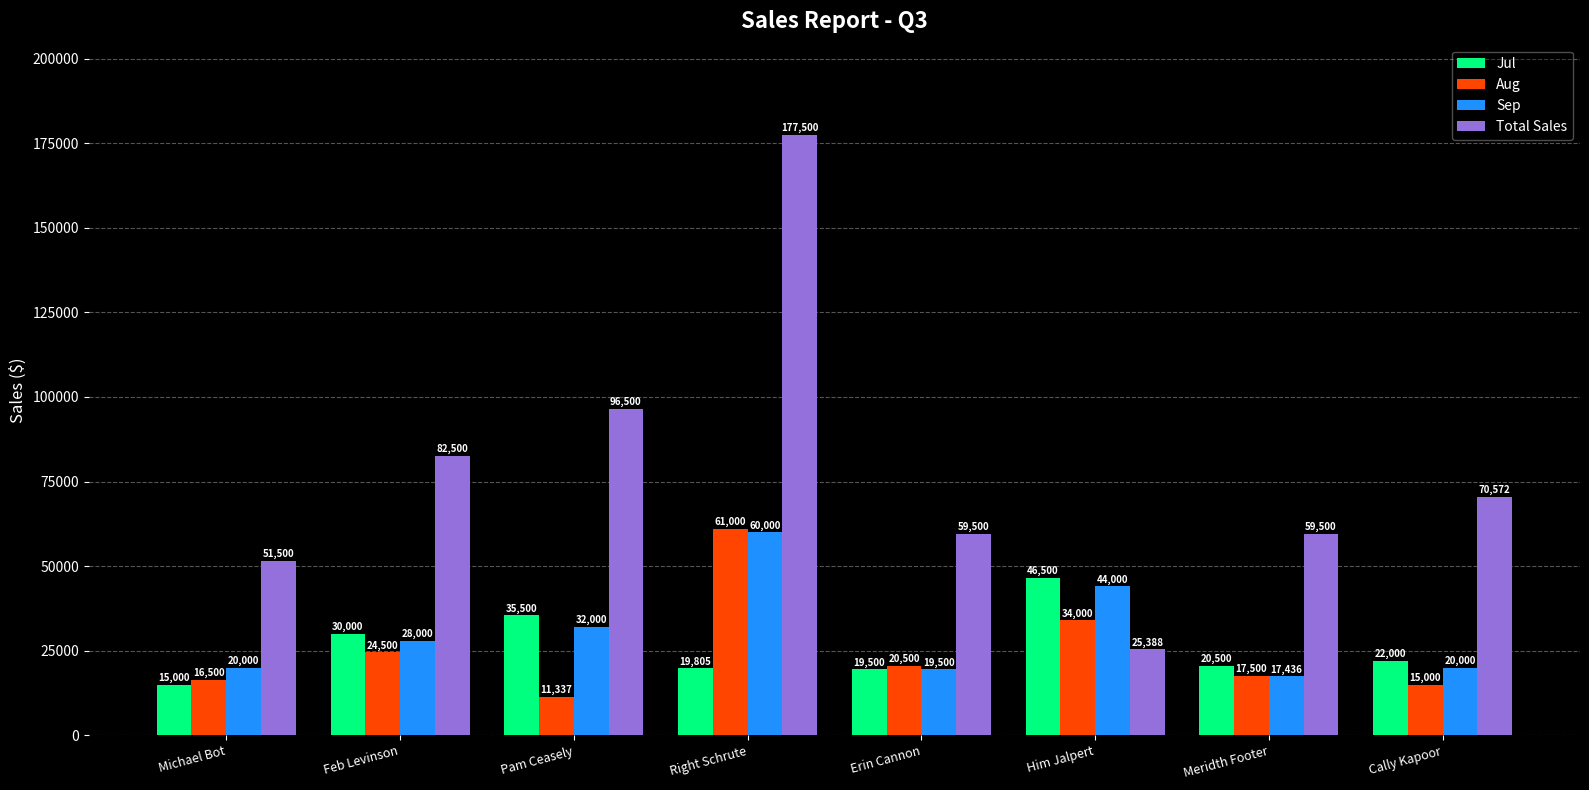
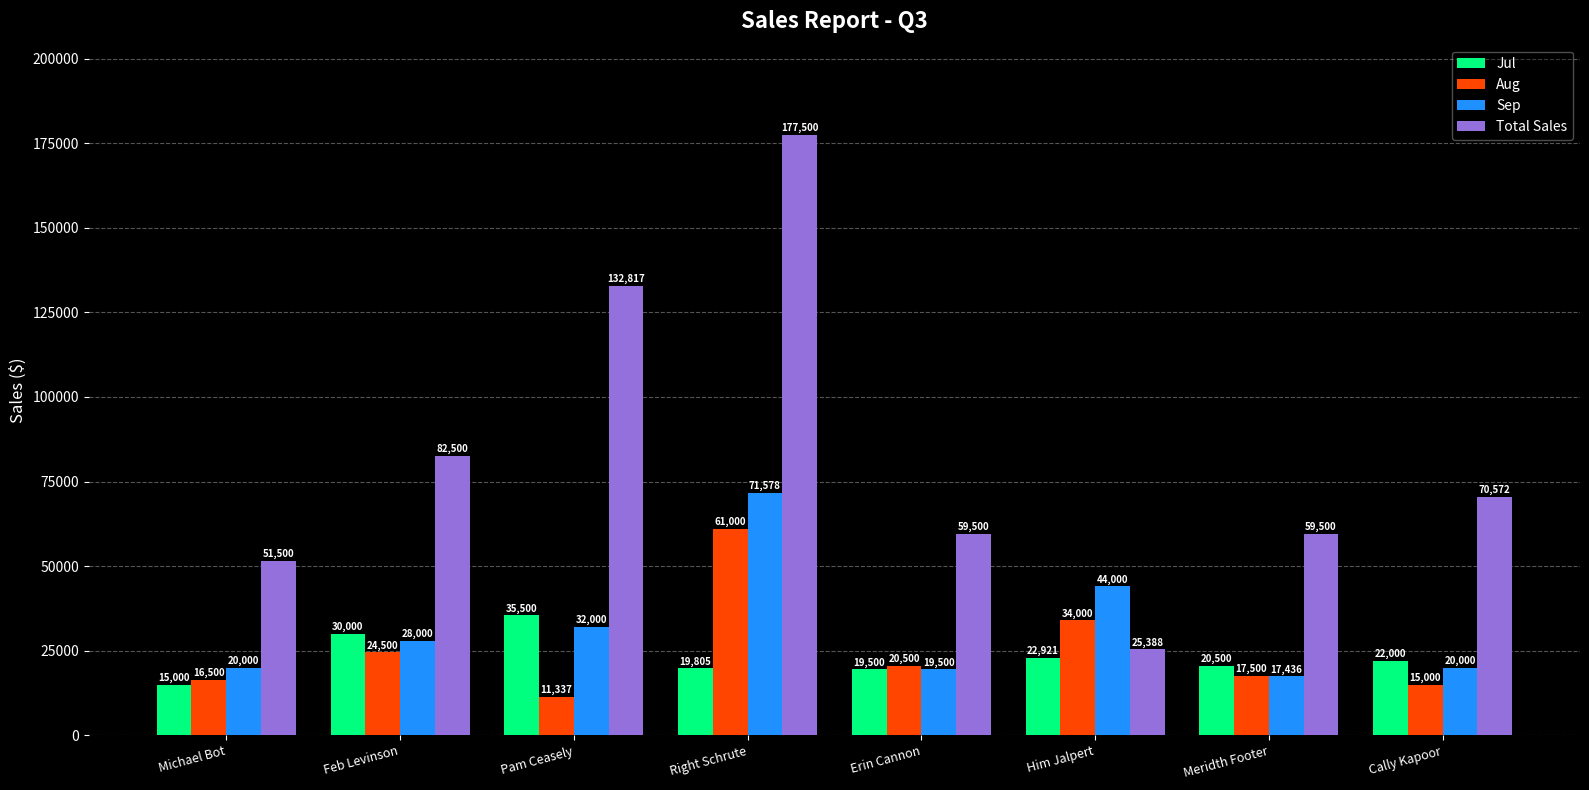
  {
    "Jul": {
      "Michael Bot": "15,000",
      "Feb Levinson": "30,000",
      "Pam Ceasely": "35,500",
      "Right Schrute": "19,805",
      "Erin Cannon": "19,500",
-     "Him Jalpert": "46,500",
+     "Him Jalpert": "22,921",
      "Meridth Footer": "20,500",
      "Cally Kapoor": "22,000"
    },
    "Aug": {
      "Michael Bot": "16,500",
      "Feb Levinson": "24,500",
      "Pam Ceasely": "11,337",
      "Right Schrute": "61,000",
      "Erin Cannon": "20,500",
      "Him Jalpert": "34,000",
      "Meridth Footer": "17,500",
      "Cally Kapoor": "15,000"
    },
    "Sep": {
      "Michael Bot": "20,000",
      "Feb Levinson": "28,000",
      "Pam Ceasely": "32,000",
-     "Right Schrute": "60,000",
+     "Right Schrute": "71,578",
      "Erin Cannon": "19,500",
      "Him Jalpert": "44,000",
      "Meridth Footer": "17,436",
      "Cally Kapoor": "20,000"
    },
    "Total Sales": {
      "Michael Bot": "51,500",
      "Feb Levinson": "82,500",
-     "Pam Ceasely": "96,500",
+     "Pam Ceasely": "132,817",
      "Right Schrute": "177,500",
      "Erin Cannon": "59,500",
      "Him Jalpert": "25,388",
      "Meridth Footer": "59,500",
      "Cally Kapoor": "70,572"
    }
  }
